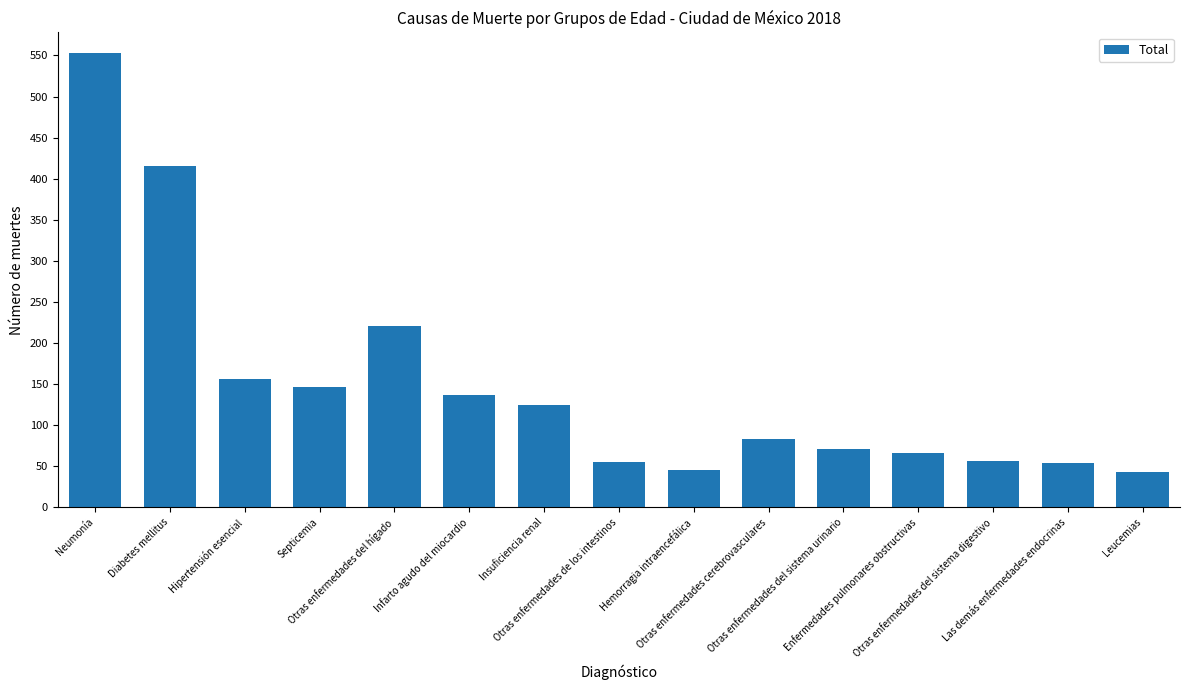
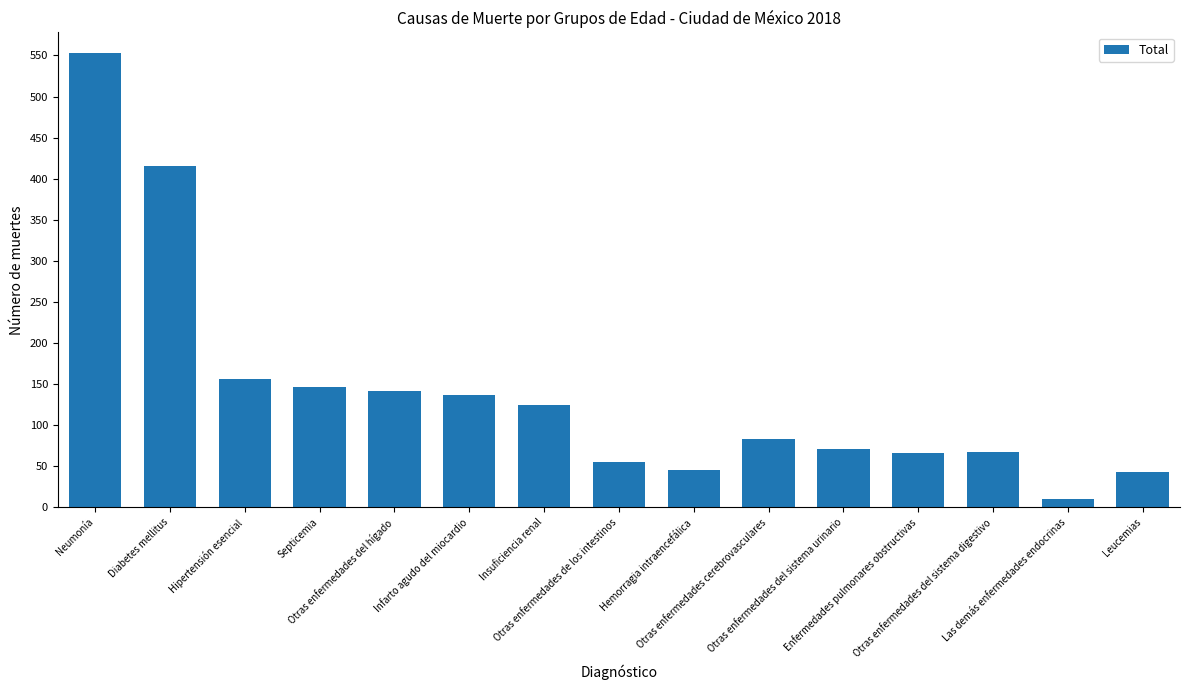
  {
    "Neumonía": 550,
    "Diabetes mellitus": 420,
    "Hipertensión esencial": 160,
    "Septicemia": 150,
-   "Otras enfermedades del hígado": 220,
+   "Otras enfermedades del hígado": 140,
    "Infarto agudo del miocardio": 140,
    "Insuficiencia renal": 130,
    "Otras enfermedades de los intestinos": 60,
    "Hemorragia intraencefálica": 50,
    "Otras enfermedades cerebrovasculares": 80,
    "Otras enfermedades del sistema urinario": 70,
    "Enfermedades pulmonares obstructivas": 70,
-   "Otras enfermedades del sistema digestivo": 60,
-   "Las demás enfermedades endocrinas": 50,
+   "Otras enfermedades del sistema digestivo": 70,
+   "Las demás enfermedades endocrinas": 10,
    "Leucemias": 40
  }
